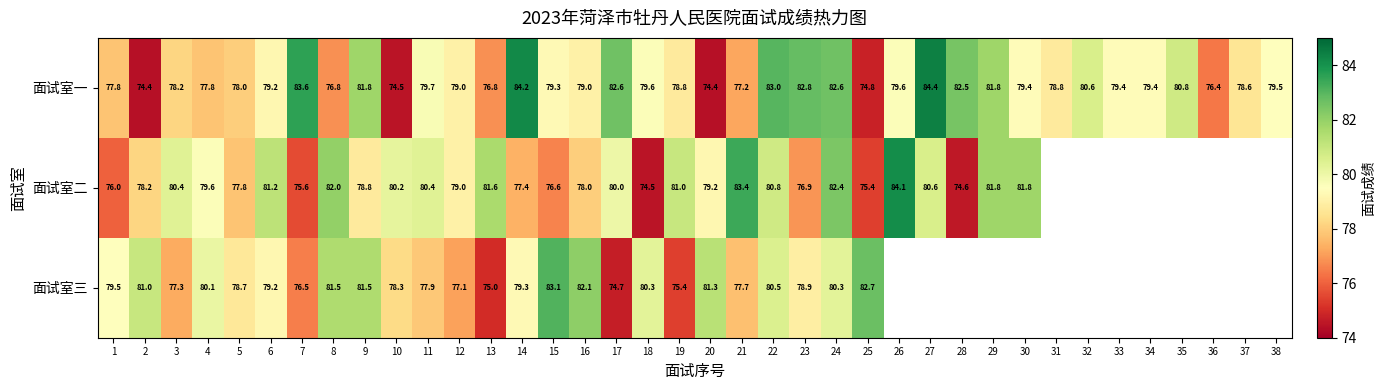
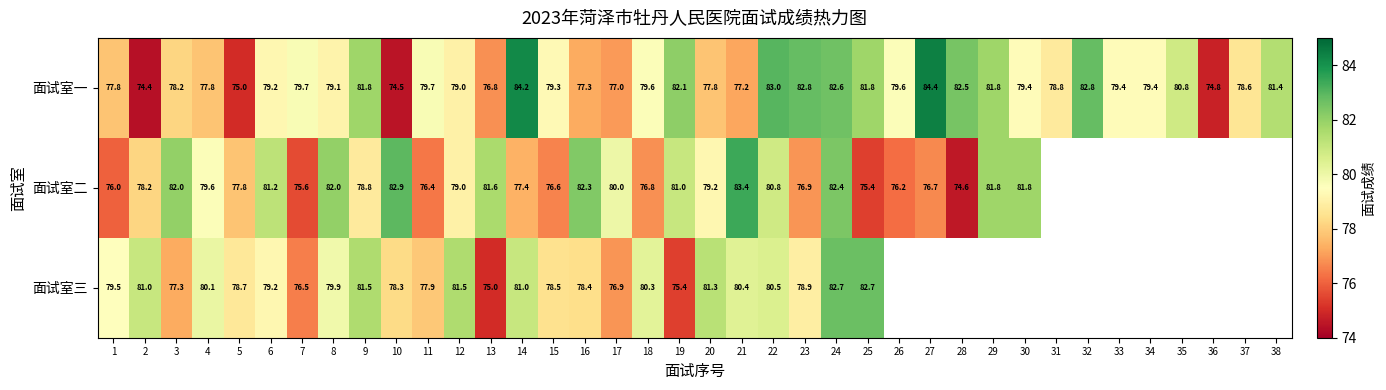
  {
    "面试室一": {
-     "5": 78.0,
-     "7": 83.6,
-     "8": 76.8,
-     "16": 79.0,
-     "17": 82.6,
-     "19": 78.8,
-     "20": 74.4,
-     "25": 74.8,
-     "32": 80.6,
-     "36": 76.4,
-     "38": 79.5
+     "5": 75.0,
+     "7": 79.7,
+     "8": 79.1,
+     "16": 77.3,
+     "17": 77.0,
+     "19": 82.1,
+     "20": 77.8,
+     "25": 81.8,
+     "32": 82.8,
+     "36": 74.8,
+     "38": 81.4
    },
    "面试室二": {
-     "3": 80.4,
-     "10": 80.2,
-     "11": 80.4,
-     "16": 78.0,
-     "18": 74.5,
-     "26": 84.1,
-     "27": 80.6
+     "3": 82.0,
+     "10": 82.9,
+     "11": 76.4,
+     "16": 82.3,
+     "18": 76.8,
+     "26": 76.2,
+     "27": 76.7
    },
    "面试室三": {
-     "8": 81.5,
-     "12": 77.1,
-     "14": 79.3,
-     "15": 83.1,
-     "16": 82.1,
-     "17": 74.7,
-     "21": 77.7,
-     "24": 80.3
+     "8": 79.9,
+     "12": 81.5,
+     "14": 81.0,
+     "15": 78.5,
+     "16": 78.4,
+     "17": 76.9,
+     "21": 80.4,
+     "24": 82.7
    }
  }
